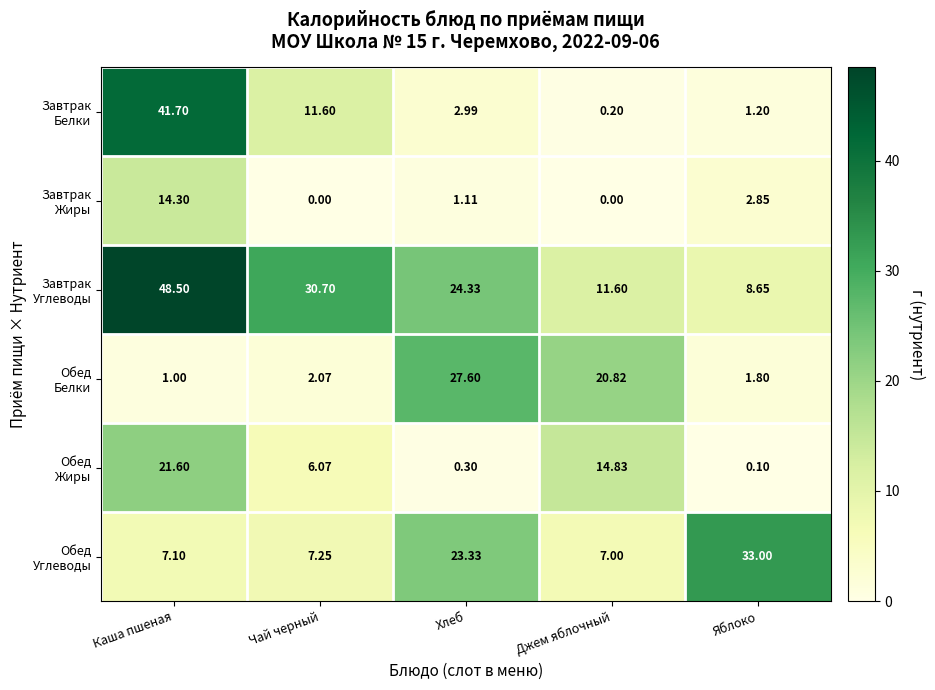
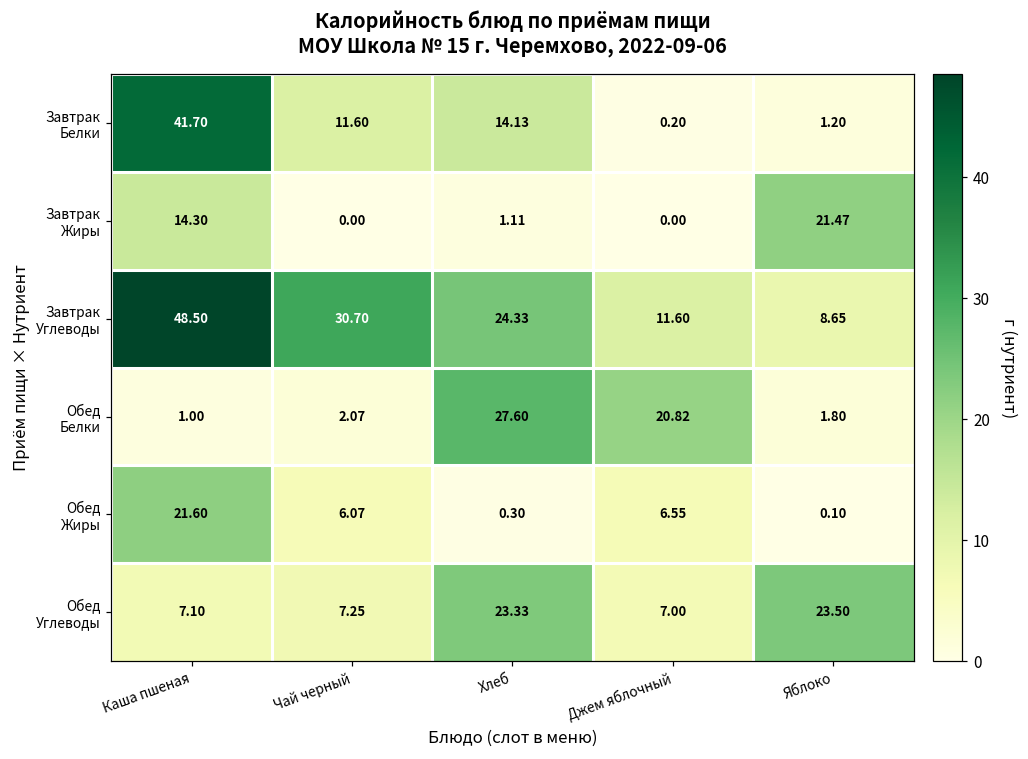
  {
    "Завтрак Белки": {
      "Каша пшеная": 41.70,
      "Чай черный": 11.60,
-     "Хлеб": 2.99,
+     "Хлеб": 14.13,
      "Джем яблочный": 0.20,
      "Яблоко": 1.20
    },
    "Завтрак Жиры": {
      "Каша пшеная": 14.30,
      "Чай черный": 0.00,
      "Хлеб": 1.11,
      "Джем яблочный": 0.00,
-     "Яблоко": 2.85
+     "Яблоко": 21.47
    },
    "Завтрак Углеводы": {
      "Каша пшеная": 48.50,
      "Чай черный": 30.70,
      "Хлеб": 24.33,
      "Джем яблочный": 11.60,
      "Яблоко": 8.65
    },
    "Обед Белки": {
      "Каша пшеная": 1.00,
      "Чай черный": 2.07,
      "Хлеб": 27.60,
      "Джем яблочный": 20.82,
      "Яблоко": 1.80
    },
    "Обед Жиры": {
      "Каша пшеная": 21.60,
      "Чай черный": 6.07,
      "Хлеб": 0.30,
-     "Джем яблочный": 14.83,
+     "Джем яблочный": 6.55,
      "Яблоко": 0.10
    },
    "Обед Углеводы": {
      "Каша пшеная": 7.10,
      "Чай черный": 7.25,
      "Хлеб": 23.33,
      "Джем яблочный": 7.00,
-     "Яблоко": 33.00
+     "Яблоко": 23.50
    }
  }
